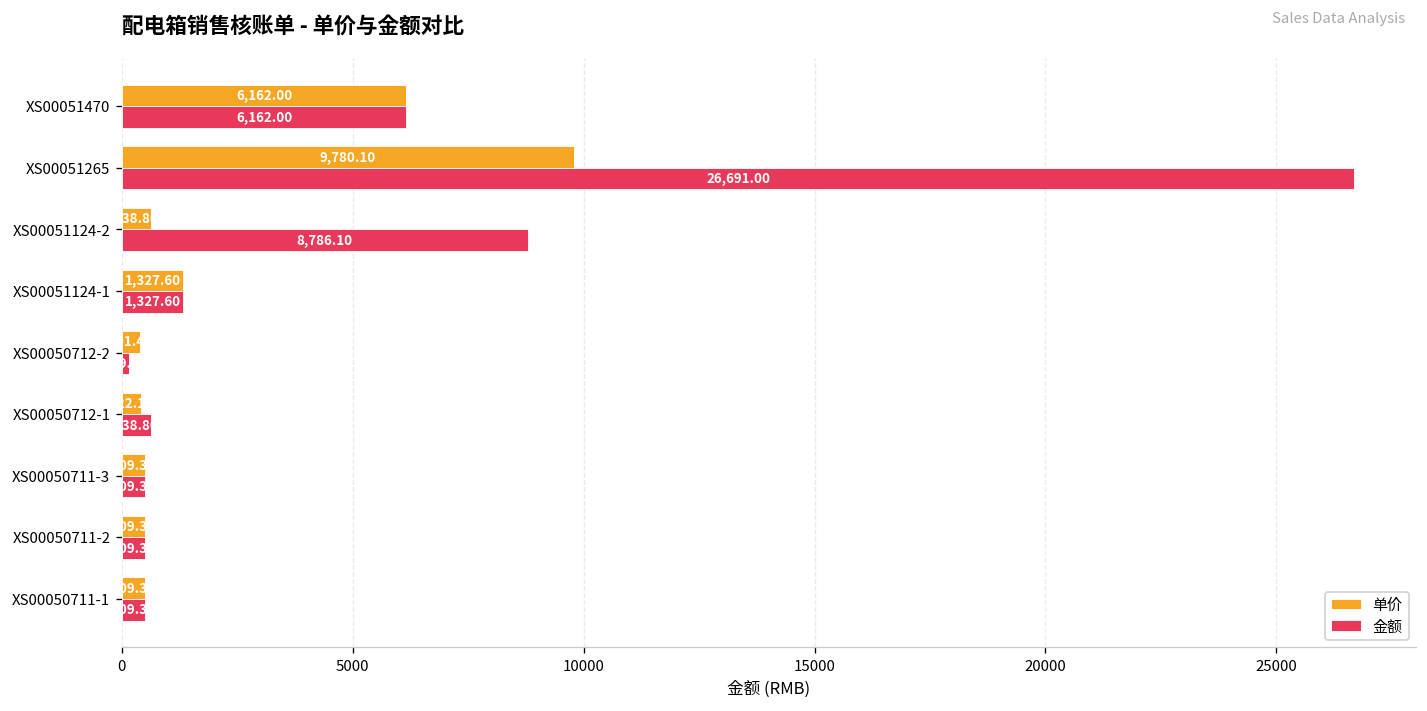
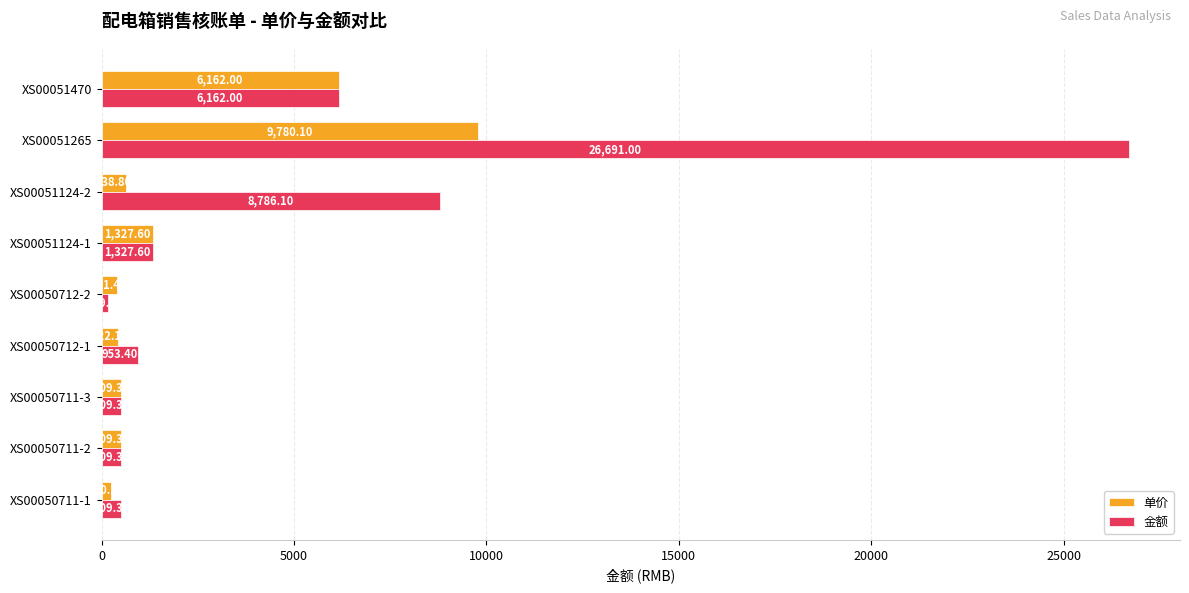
  {
    "单价": {
      "XS00050712-2": "400",
      "XS00050712-1": "400",
      "XS00050711-3": "500",
      "XS00050711-2": "500",
-     "XS00050711-1": "500"
+     "XS00050711-1": "200"
    },
    "金额": {
      "XS00051470": "6,162.00",
      "XS00051265": "26,691.00",
      "XS00051124-2": "8,786.10",
      "XS00051124-1": "1,327.60",
-     "XS00050712-1": "638.80"
+     "XS00050712-1": "953.40"
    }
  }
